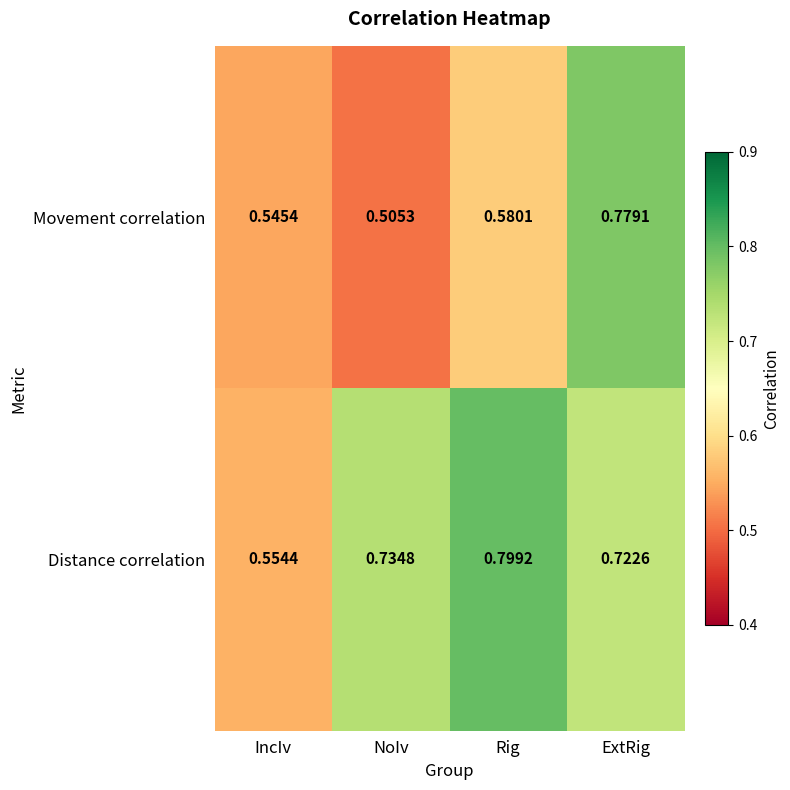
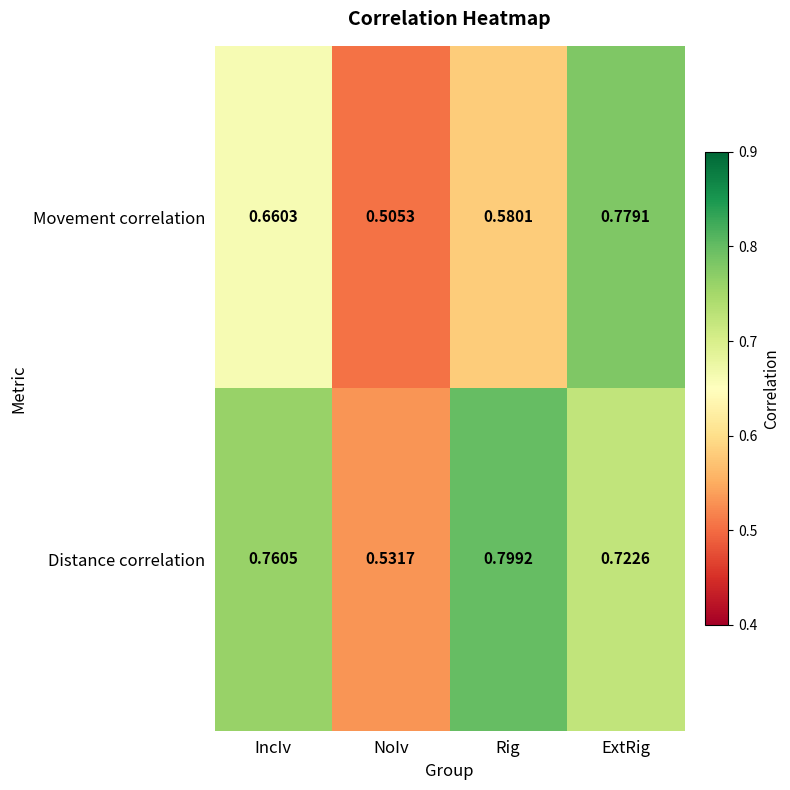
  {
    "Movement correlation": {
-     "IncIv": 0.5454,
+     "IncIv": 0.6603,
      "NoIv": 0.5053,
      "Rig": 0.5801,
      "ExtRig": 0.7791
    },
    "Distance correlation": {
-     "IncIv": 0.5544,
-     "NoIv": 0.7348,
+     "IncIv": 0.7605,
+     "NoIv": 0.5317,
      "Rig": 0.7992,
      "ExtRig": 0.7226
    }
  }
